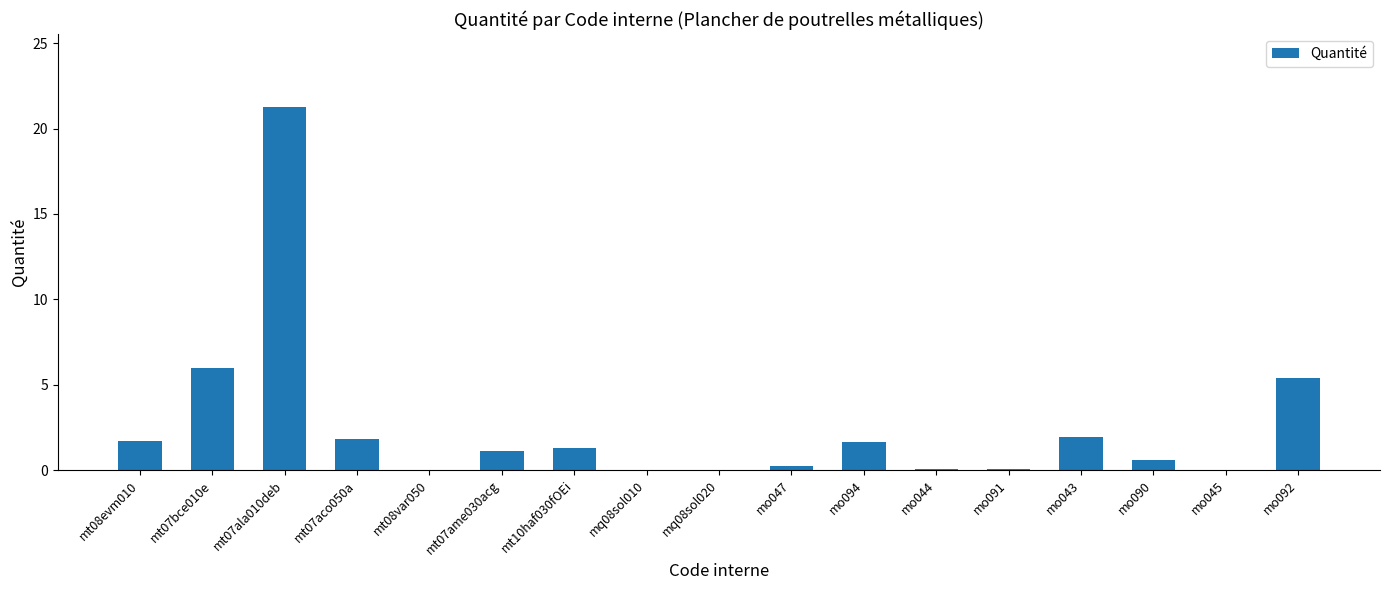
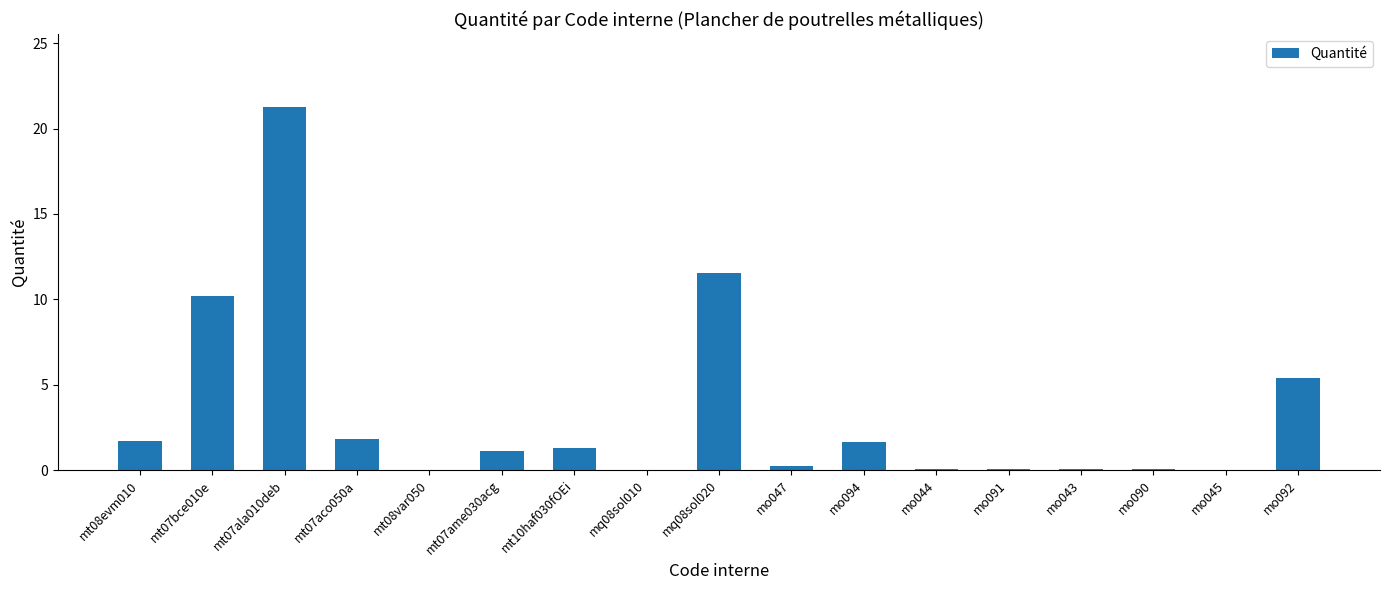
  {
    "mt08evm010": 1.7,
-   "mt07bce010e": 6.0,
+   "mt07bce010e": 10.2,
    "mt07ala010deb": 21.3,
    "mt07aco050a": 1.8,
    "mt07ame030acg": 1.1,
    "mt10haf030fOEi": 1.3,
-   "mq08sol020": 0.0,
+   "mq08sol020": 11.5,
    "mo047": 0.2,
    "mo094": 1.6,
-   "mo043": 1.9,
-   "mo090": 0.6,
+   "mo043": 0.0,
+   "mo090": 0.0,
    "mo092": 5.4
  }
